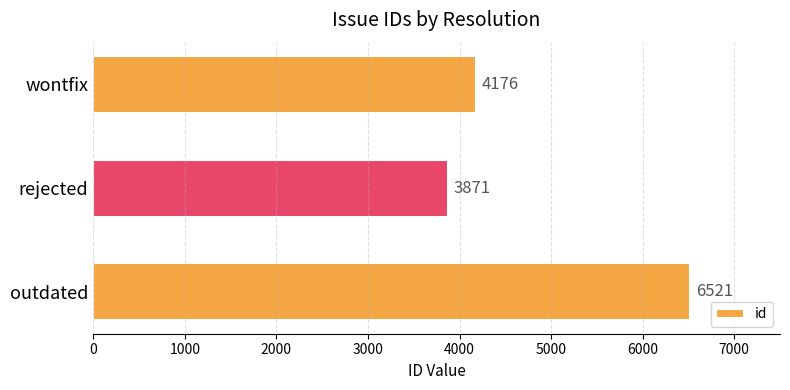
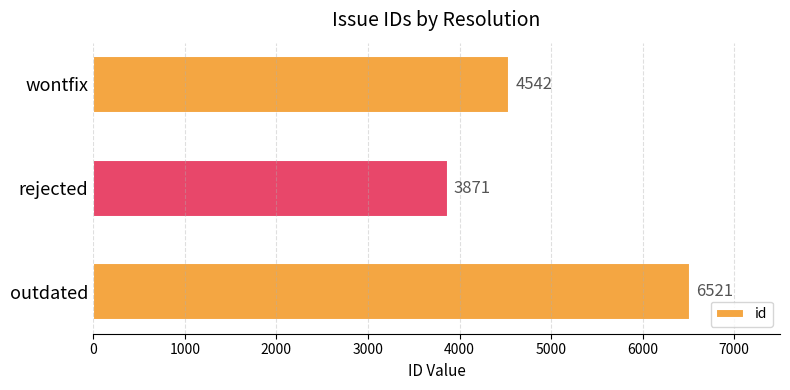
  {
-   "wontfix": 4176,
+   "wontfix": 4542,
    "rejected": 3871,
    "outdated": 6521
  }
